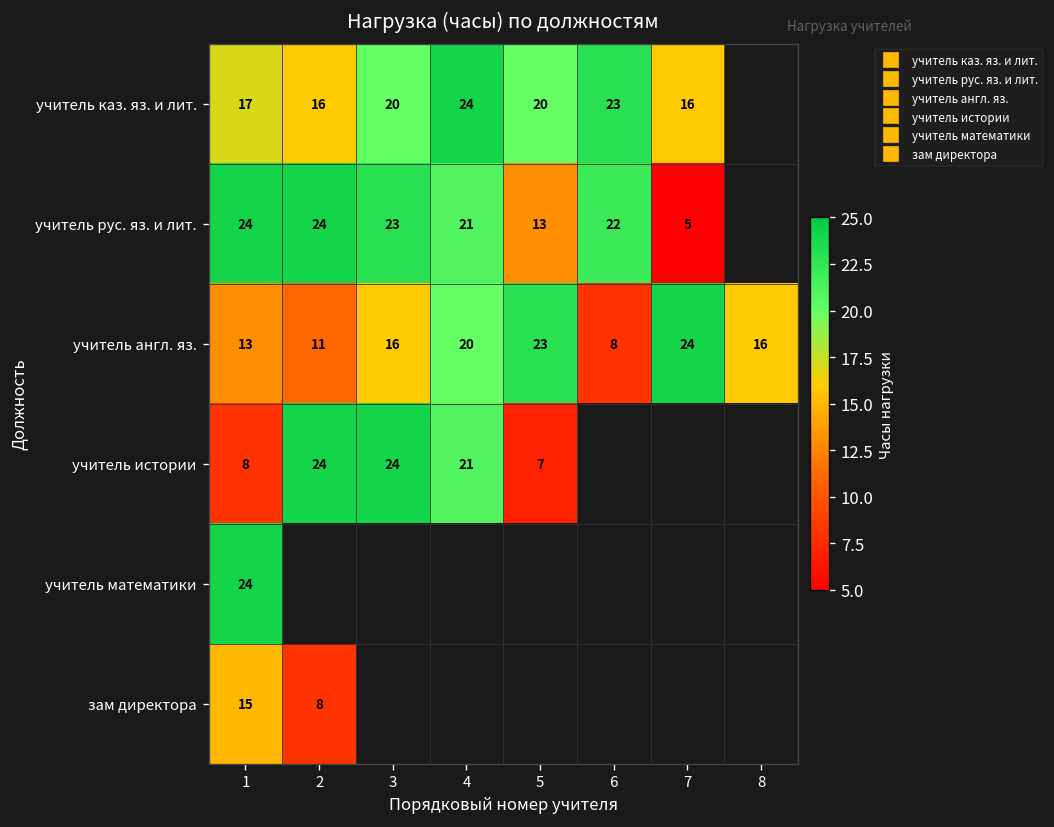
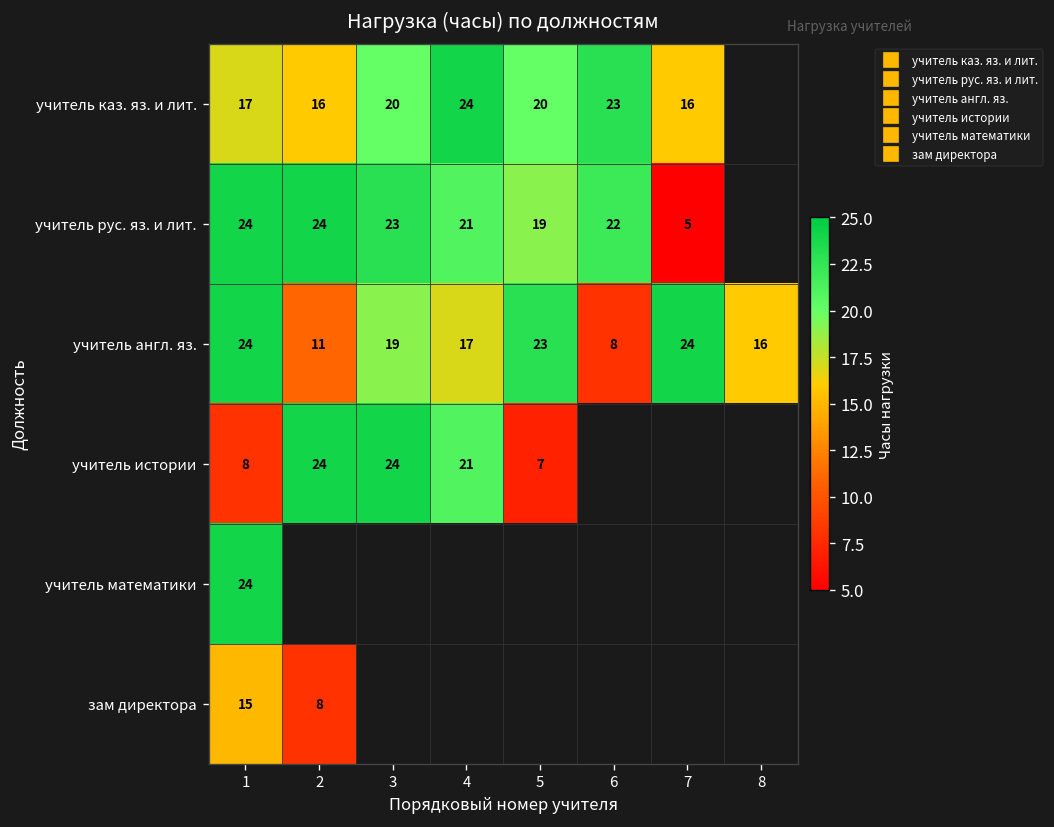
  {
    "учитель каз. яз. и лит.": {
      "1": 17,
      "2": 16,
      "3": 20,
      "4": 24,
      "5": 20,
      "6": 23,
      "7": 16
    },
    "учитель рус. яз. и лит.": {
      "1": 24,
      "2": 24,
      "3": 23,
      "4": 21,
-     "5": 13,
+     "5": 19,
      "6": 22,
      "7": 5
    },
    "учитель англ. яз.": {
-     "1": 13,
+     "1": 24,
      "2": 11,
-     "3": 16,
-     "4": 20,
+     "3": 19,
+     "4": 17,
      "5": 23,
      "6": 8,
      "7": 24,
      "8": 16
    },
    "учитель истории": {
      "1": 8,
      "2": 24,
      "3": 24,
      "4": 21,
      "5": 7
    },
    "учитель математики": {
      "1": 24
    },
    "зам директора": {
      "1": 15,
      "2": 8
    }
  }
